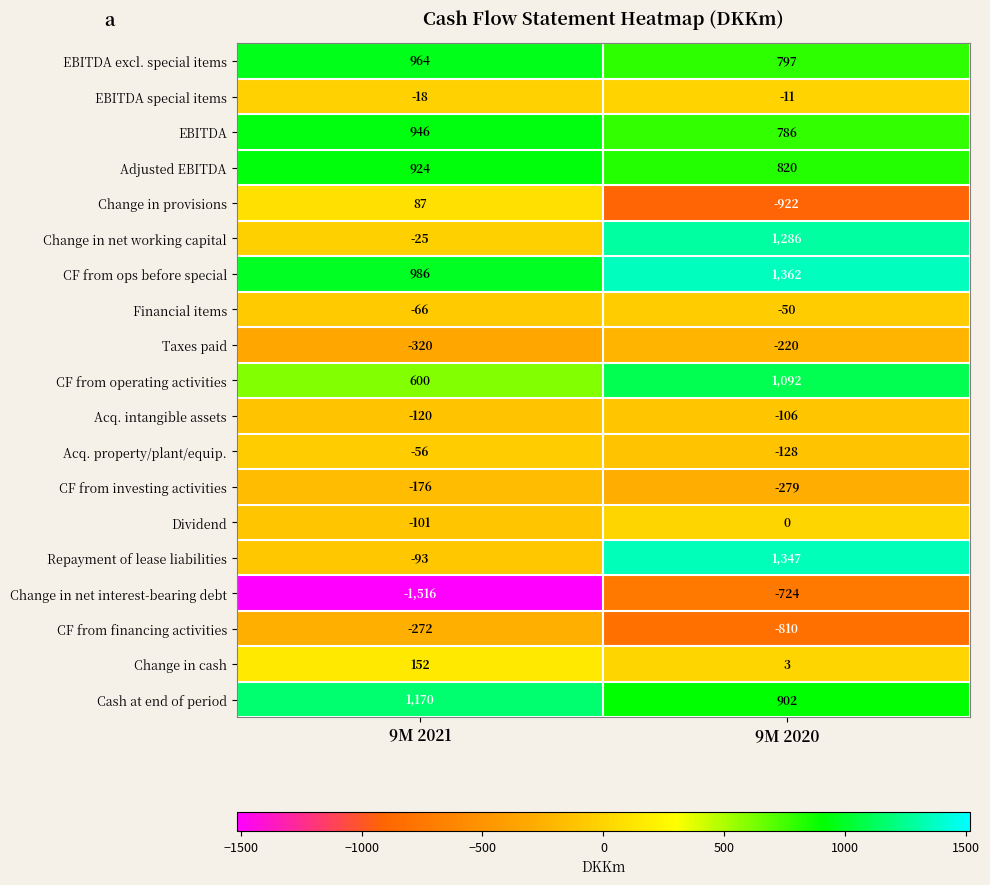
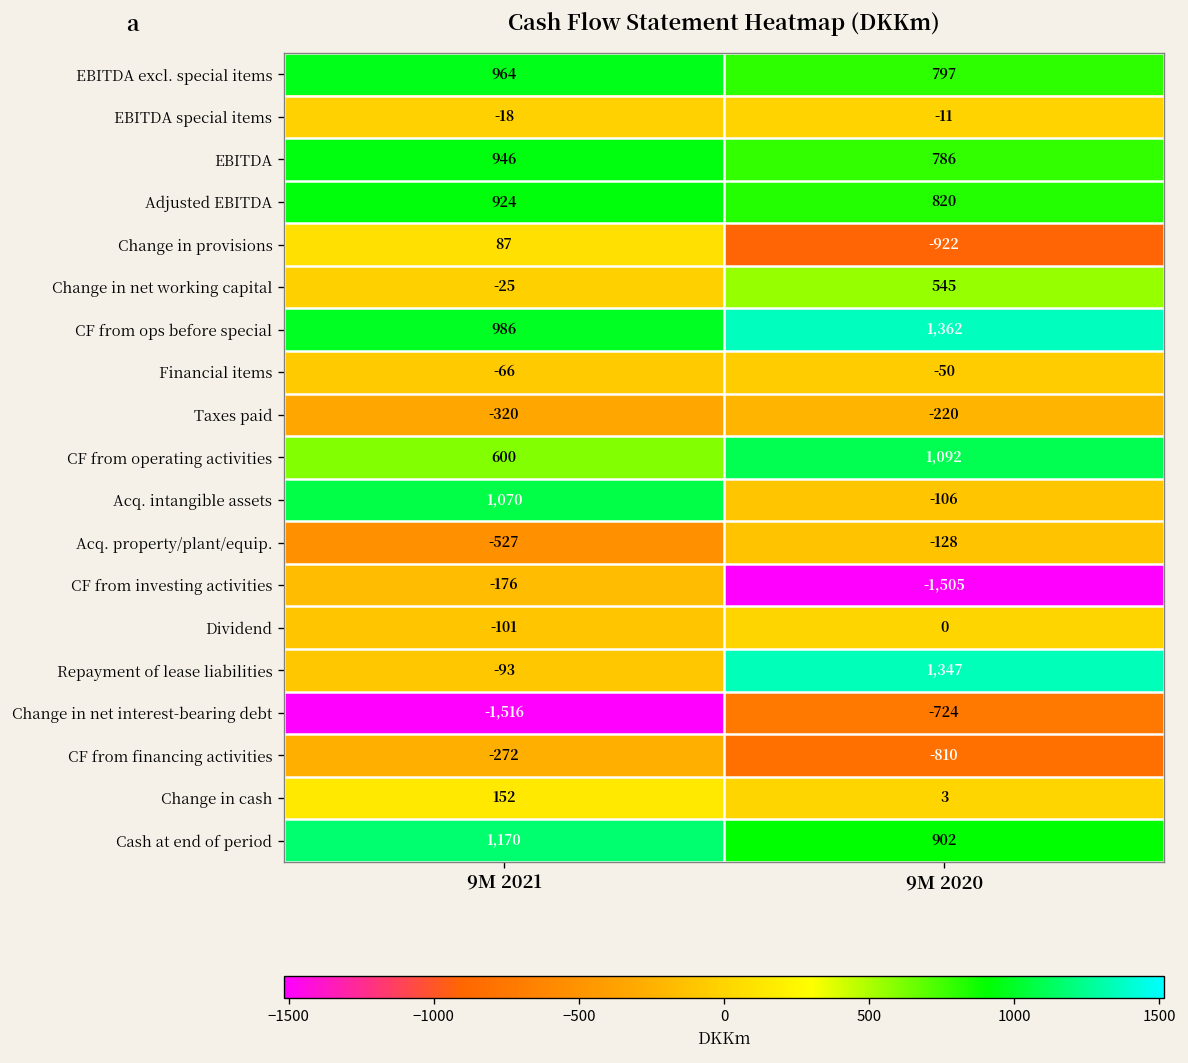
  {
    "EBITDA excl. special items": {
      "9M 2021": "964",
      "9M 2020": "797"
    },
    "EBITDA special items": {
      "9M 2021": "-18",
      "9M 2020": "-11"
    },
    "EBITDA": {
      "9M 2021": "946",
      "9M 2020": "786"
    },
    "Adjusted EBITDA": {
      "9M 2021": "924",
      "9M 2020": "820"
    },
    "Change in provisions": {
      "9M 2021": "87",
      "9M 2020": "-922"
    },
    "Change in net working capital": {
      "9M 2021": "-25",
-     "9M 2020": "1,286"
+     "9M 2020": "545"
    },
    "CF from ops before special": {
      "9M 2021": "986",
      "9M 2020": "1,362"
    },
    "Financial items": {
      "9M 2021": "-66",
      "9M 2020": "-50"
    },
    "Taxes paid": {
      "9M 2021": "-320",
      "9M 2020": "-220"
    },
    "CF from operating activities": {
      "9M 2021": "600",
      "9M 2020": "1,092"
    },
    "Acq. intangible assets": {
-     "9M 2021": "-120",
+     "9M 2021": "1,070",
      "9M 2020": "-106"
    },
    "Acq. property/plant/equip.": {
-     "9M 2021": "-56",
+     "9M 2021": "-527",
      "9M 2020": "-128"
    },
    "CF from investing activities": {
      "9M 2021": "-176",
-     "9M 2020": "-279"
+     "9M 2020": "-1,505"
    },
    "Dividend": {
      "9M 2021": "-101",
      "9M 2020": "0"
    },
    "Repayment of lease liabilities": {
      "9M 2021": "-93",
      "9M 2020": "1,347"
    },
    "Change in net interest-bearing debt": {
      "9M 2021": "-1,516",
      "9M 2020": "-724"
    },
    "CF from financing activities": {
      "9M 2021": "-272",
      "9M 2020": "-810"
    },
    "Change in cash": {
      "9M 2021": "152",
      "9M 2020": "3"
    },
    "Cash at end of period": {
      "9M 2021": "1,170",
      "9M 2020": "902"
    }
  }
